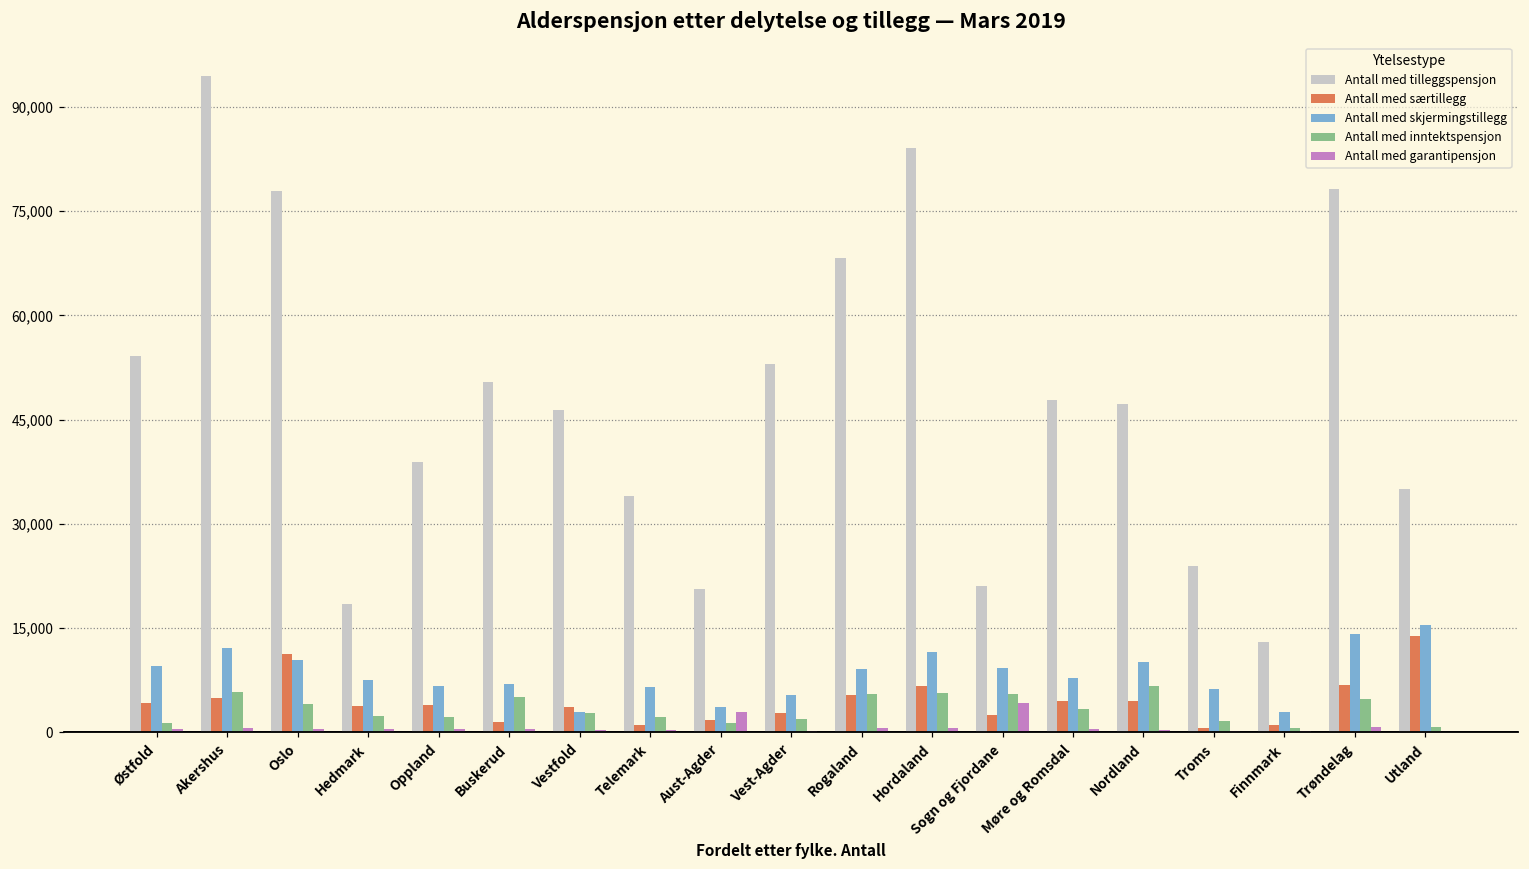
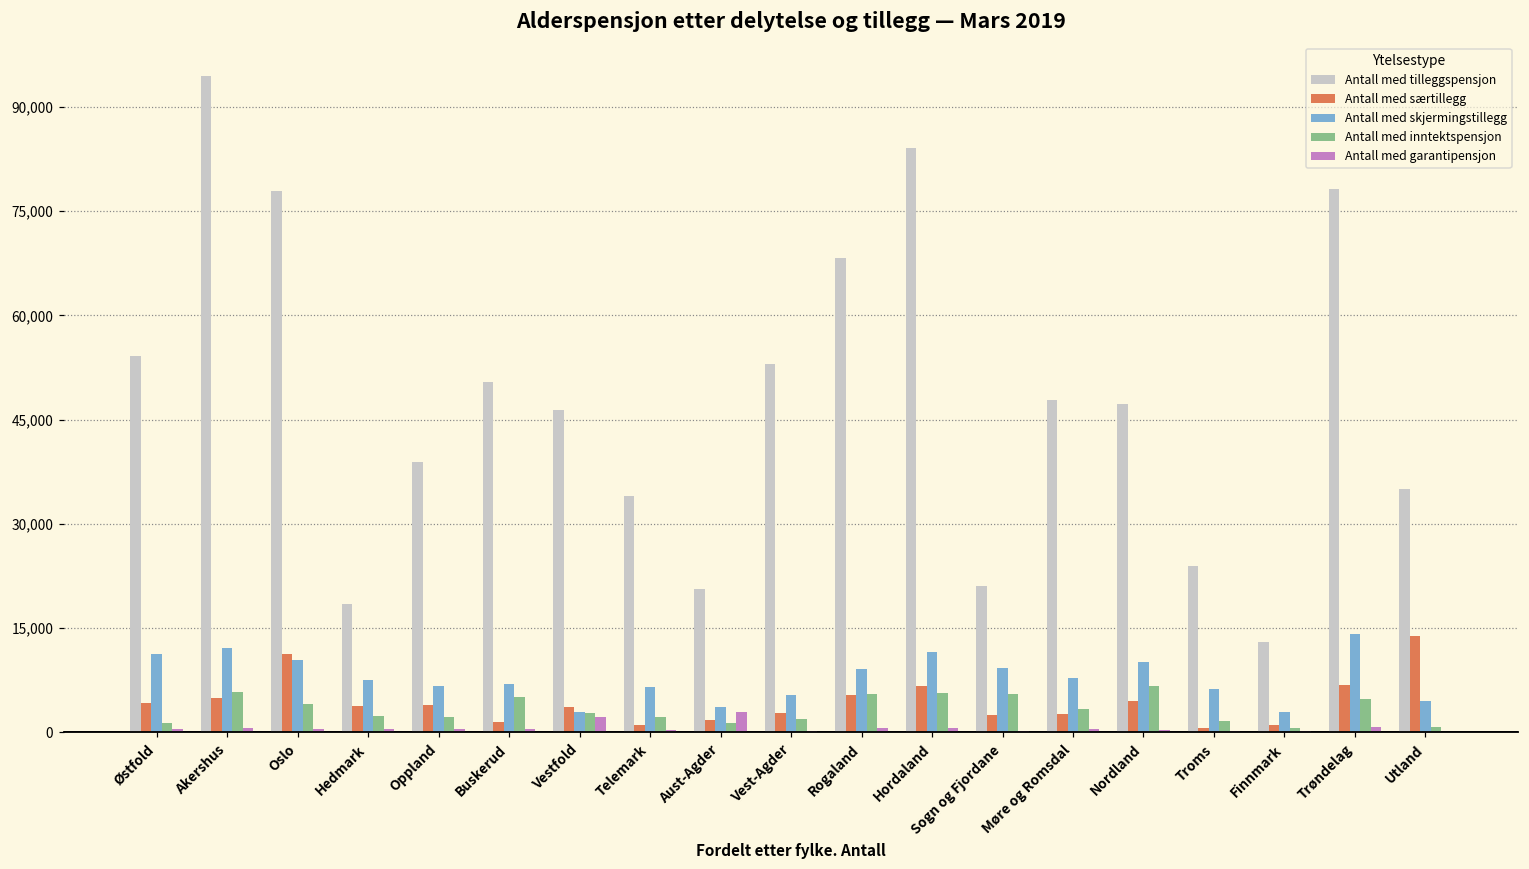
  {
    "Antall med tilleggspensjon": {
      "Østfold": "54,000",
      "Akershus": "95,000",
      "Oslo": "78,000",
      "Hedmark": "19,000",
      "Oppland": "39,000",
      "Buskerud": "50,000",
      "Vestfold": "46,000",
      "Telemark": "34,000",
      "Aust-Agder": "21,000",
      "Vest-Agder": "53,000",
      "Rogaland": "68,000",
      "Hordaland": "84,000",
      "Sogn og Fjordane": "21,000",
      "Møre og Romsdal": "48,000",
      "Nordland": "47,000",
      "Troms": "24,000",
      "Finnmark": "13,000",
      "Trøndelag": "78,000",
      "Utland": "35,000"
    },
    "Antall med særtillegg": {
      "Østfold": "4,000",
      "Akershus": "5,000",
      "Oslo": "11,000",
      "Hedmark": "4,000",
      "Oppland": "4,000",
      "Buskerud": "1,000",
      "Vestfold": "4,000",
      "Telemark": "1,000",
      "Aust-Agder": "2,000",
      "Vest-Agder": "3,000",
      "Rogaland": "5,000",
      "Hordaland": "7,000",
      "Sogn og Fjordane": "2,000",
-     "Møre og Romsdal": "5,000",
+     "Møre og Romsdal": "3,000",
      "Nordland": "4,000",
      "Troms": "1,000",
      "Finnmark": "1,000",
      "Trøndelag": "7,000",
      "Utland": "14,000"
    },
    "Antall med skjermingstillegg": {
-     "Østfold": "10,000",
+     "Østfold": "11,000",
      "Akershus": "12,000",
      "Oslo": "10,000",
      "Hedmark": "8,000",
      "Oppland": "7,000",
      "Buskerud": "7,000",
      "Vestfold": "3,000",
      "Telemark": "7,000",
      "Aust-Agder": "4,000",
      "Vest-Agder": "5,000",
      "Rogaland": "9,000",
      "Hordaland": "12,000",
      "Sogn og Fjordane": "9,000",
      "Møre og Romsdal": "8,000",
      "Nordland": "10,000",
      "Troms": "6,000",
      "Finnmark": "3,000",
      "Trøndelag": "14,000",
-     "Utland": "15,000"
+     "Utland": "5,000"
    },
    "Antall med inntektspensjon": {
      "Østfold": "1,000",
      "Akershus": "6,000",
      "Oslo": "4,000",
      "Hedmark": "2,000",
      "Oppland": "2,000",
      "Buskerud": "5,000",
      "Vestfold": "3,000",
      "Telemark": "2,000",
      "Aust-Agder": "1,000",
      "Vest-Agder": "2,000",
      "Rogaland": "6,000",
      "Hordaland": "6,000",
      "Sogn og Fjordane": "5,000",
      "Møre og Romsdal": "3,000",
      "Nordland": "7,000",
      "Troms": "2,000",
      "Finnmark": "1,000",
      "Trøndelag": "5,000",
      "Utland": "1,000"
    },
    "Antall med garantipensjon": {
      "Østfold": "0",
      "Akershus": "1,000",
      "Oslo": "1,000",
      "Hedmark": "0",
      "Oppland": "0",
      "Buskerud": "0",
-     "Vestfold": "0",
+     "Vestfold": "2,000",
      "Aust-Agder": "3,000",
      "Rogaland": "1,000",
      "Hordaland": "1,000",
-     "Sogn og Fjordane": "4,000",
+     "Sogn og Fjordane": "0",
      "Møre og Romsdal": "0",
      "Trøndelag": "1,000"
    }
  }
